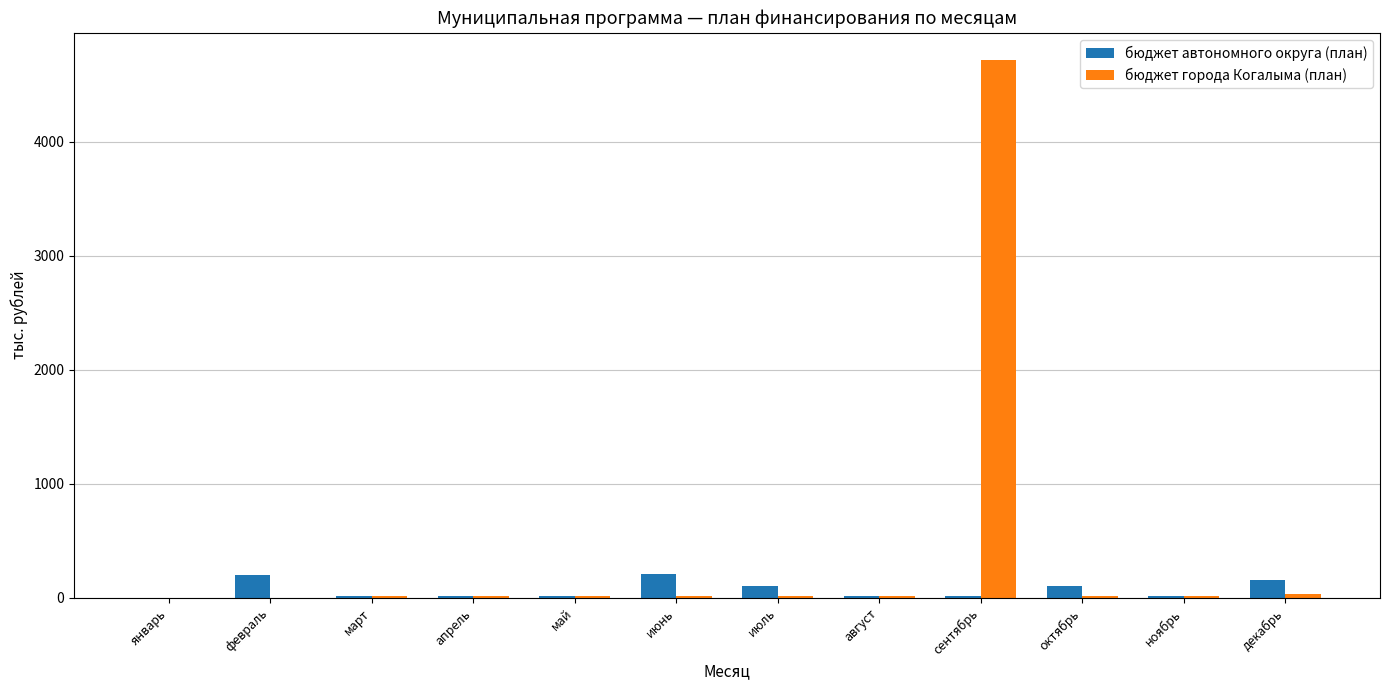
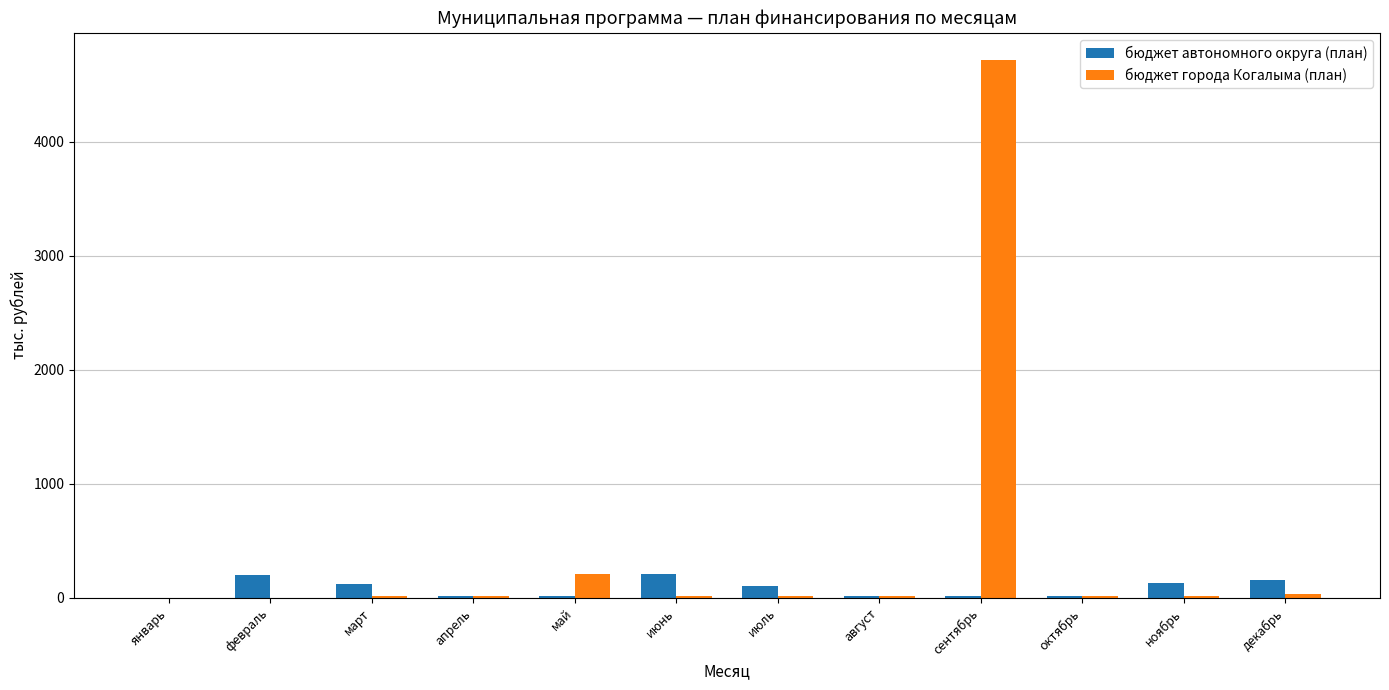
  {
    "бюджет автономного округа (план)": {
      "январь": 0,
      "февраль": 200,
-     "март": 10,
+     "март": 120,
      "июнь": 210,
      "июль": 100,
-     "октябрь": 100,
-     "ноябрь": 10,
+     "октябрь": 10,
+     "ноябрь": 130,
      "декабрь": 160
    },
    "бюджет города Когалыма (план)": {
      "январь": 0,
      "февраль": 0,
-     "май": 10,
+     "май": 210,
      "сентябрь": 4720,
      "декабрь": 30
    }
  }
